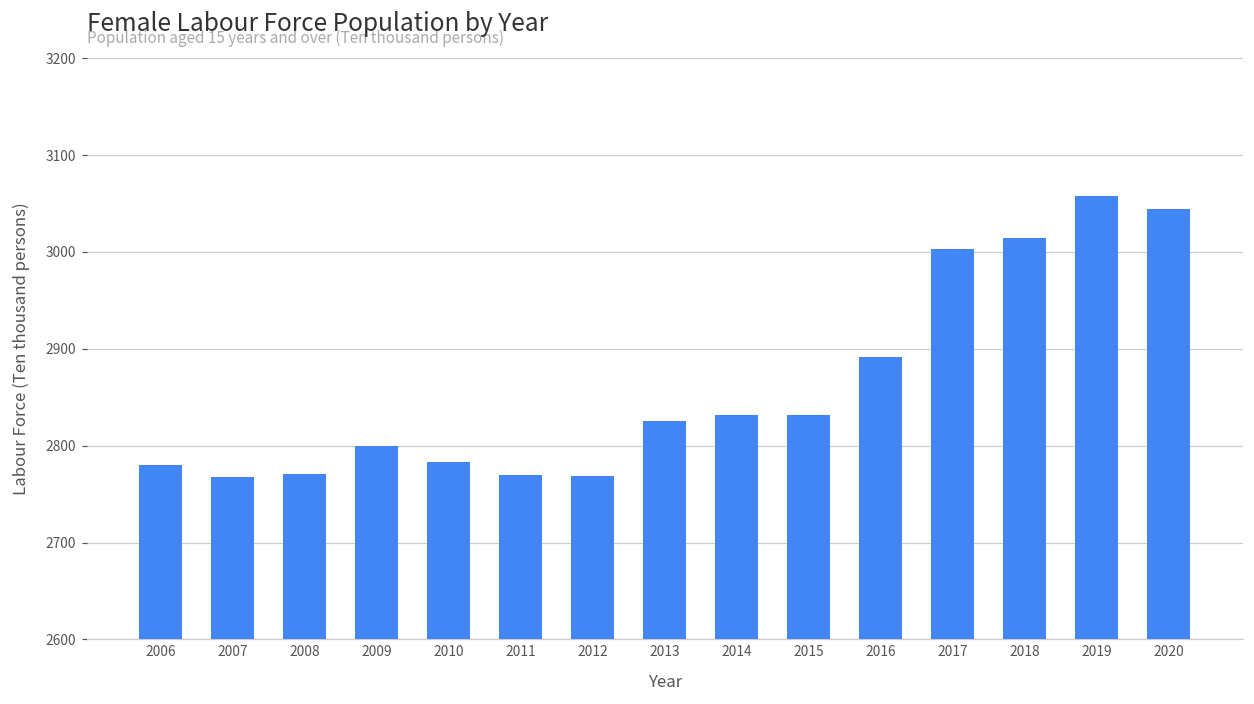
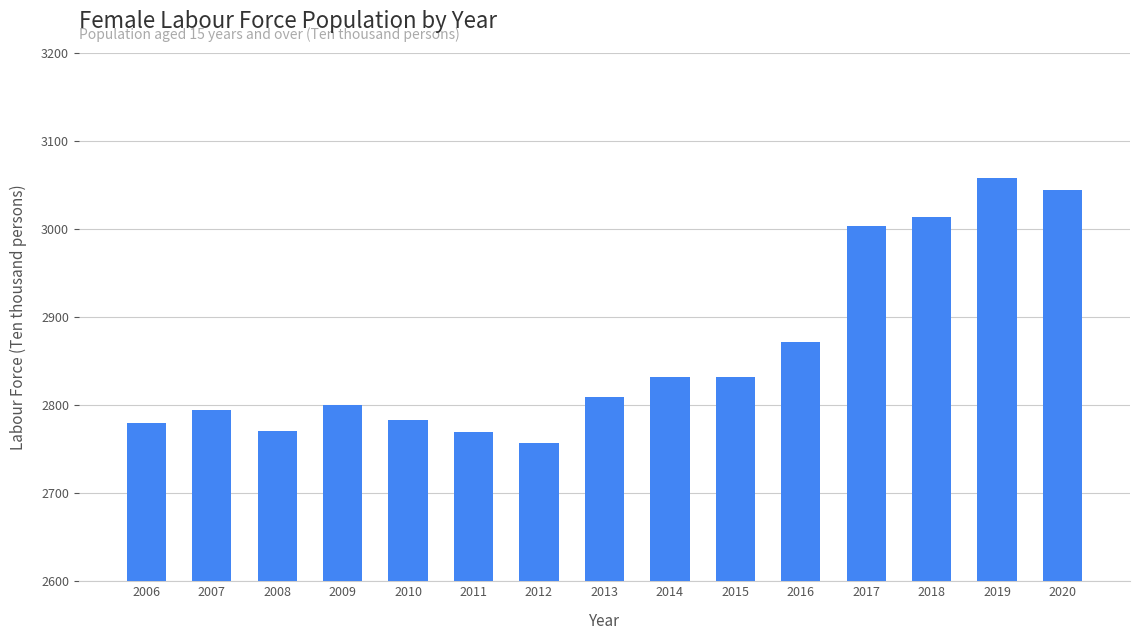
  {
    "2006": 2780,
-   "2007": 2770,
+   "2007": 2790,
    "2008": 2770,
    "2009": 2800,
    "2010": 2780,
    "2011": 2770,
-   "2012": 2770,
-   "2013": 2830,
+   "2012": 2760,
+   "2013": 2810,
    "2014": 2830,
    "2015": 2830,
-   "2016": 2890,
+   "2016": 2870,
    "2017": 3000,
    "2018": 3010,
    "2019": 3060,
    "2020": 3040
  }
